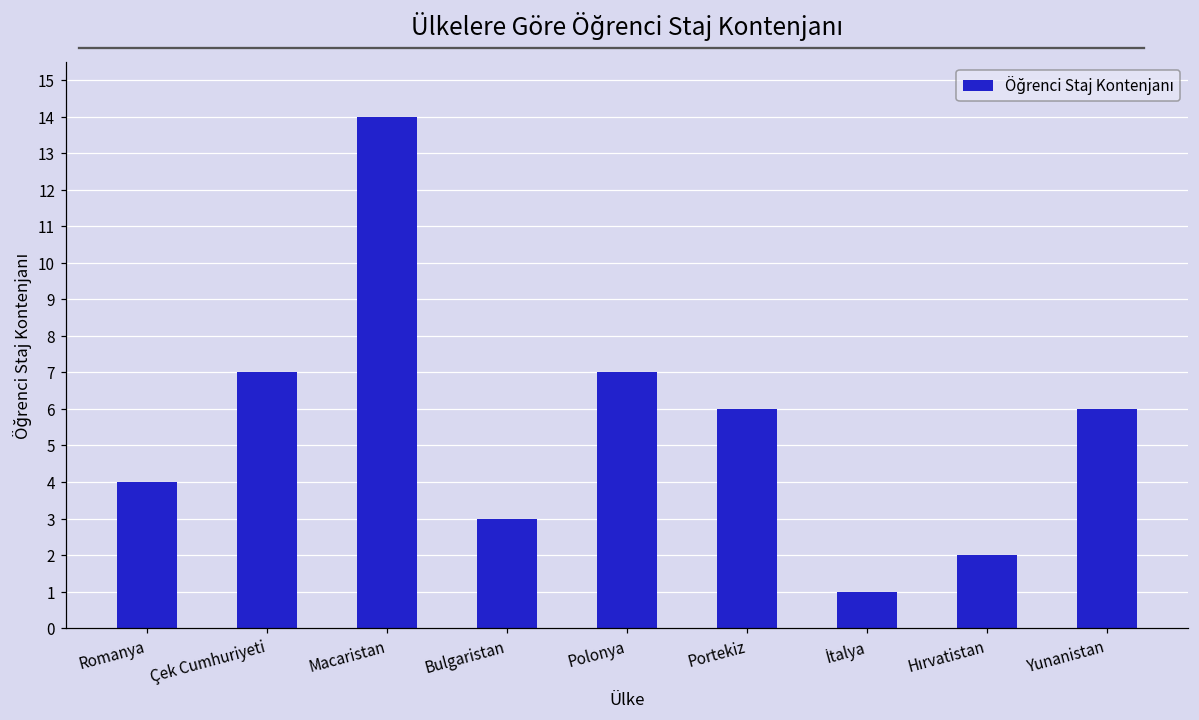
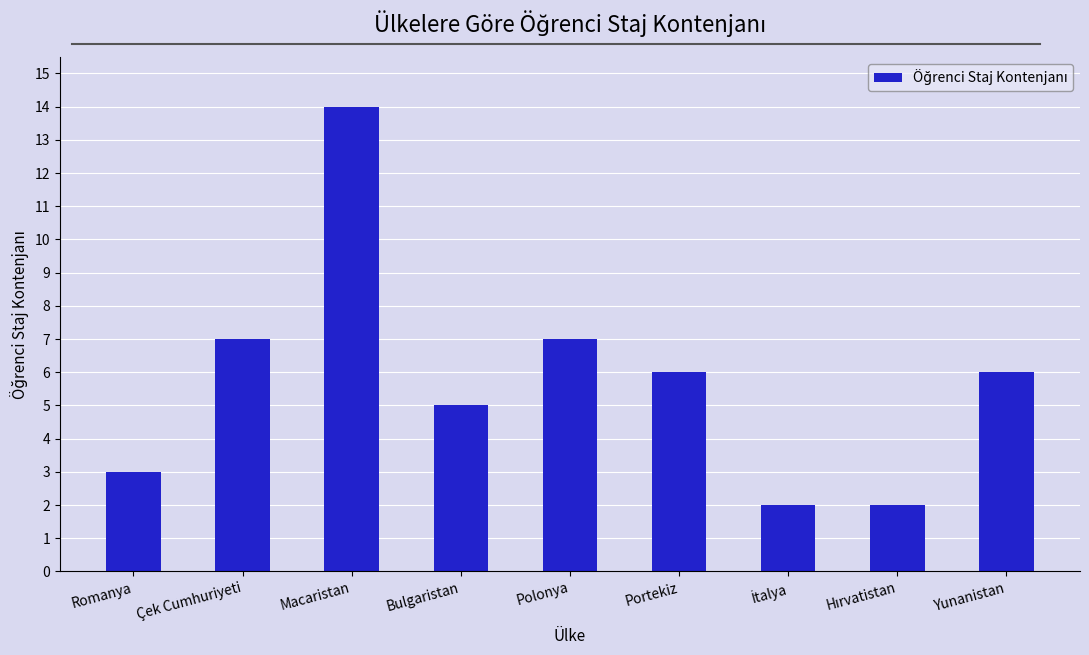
  {
-   "Romanya": 4,
+   "Romanya": 3,
    "Çek Cumhuriyeti": 7,
    "Macaristan": 14,
-   "Bulgaristan": 3,
+   "Bulgaristan": 5,
    "Polonya": 7,
    "Portekiz": 6,
-   "İtalya": 1,
+   "İtalya": 2,
    "Hırvatistan": 2,
    "Yunanistan": 6
  }
